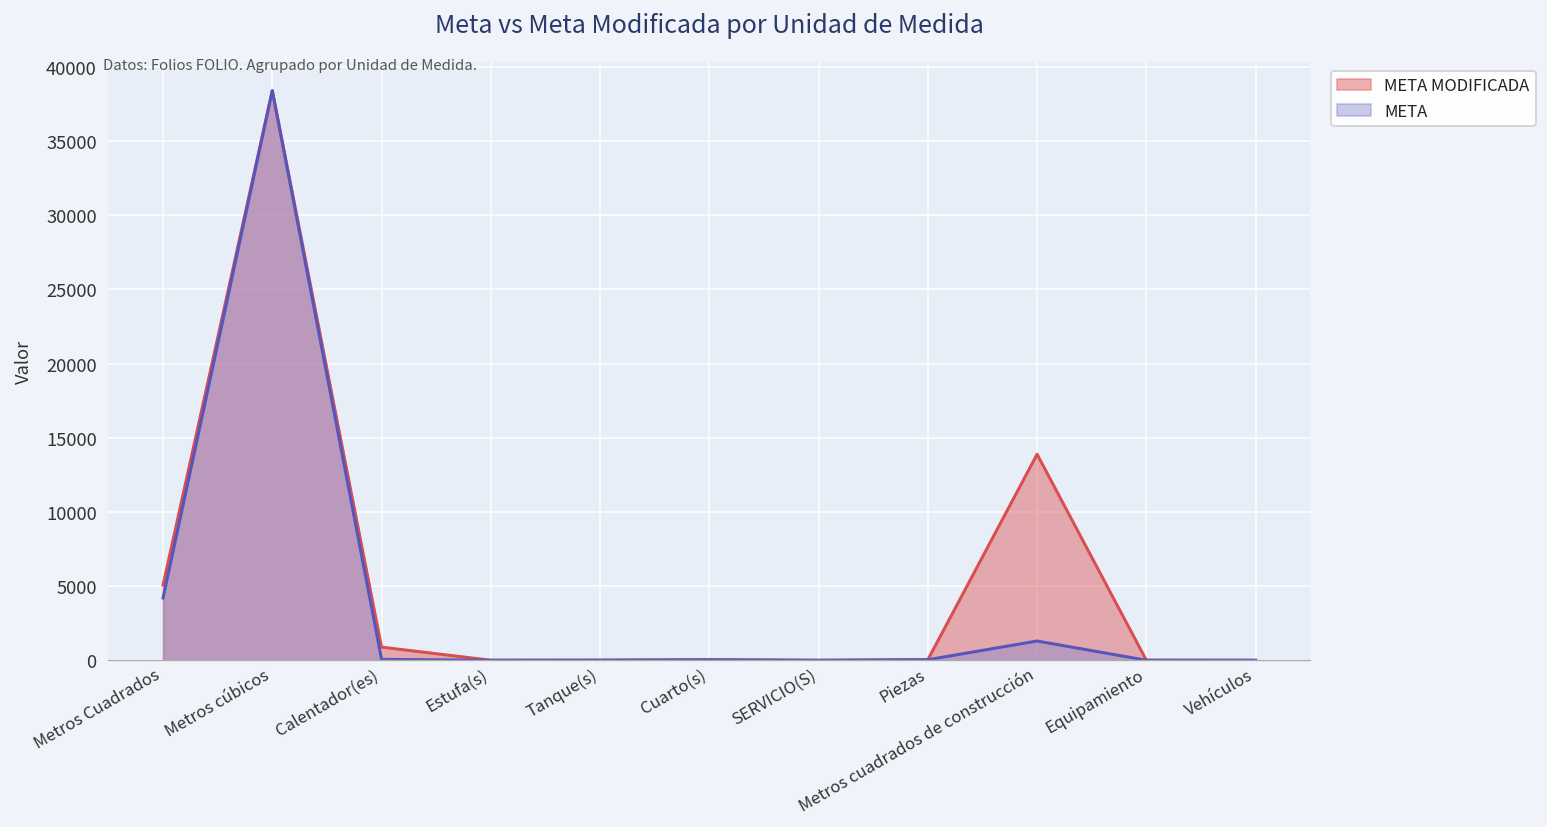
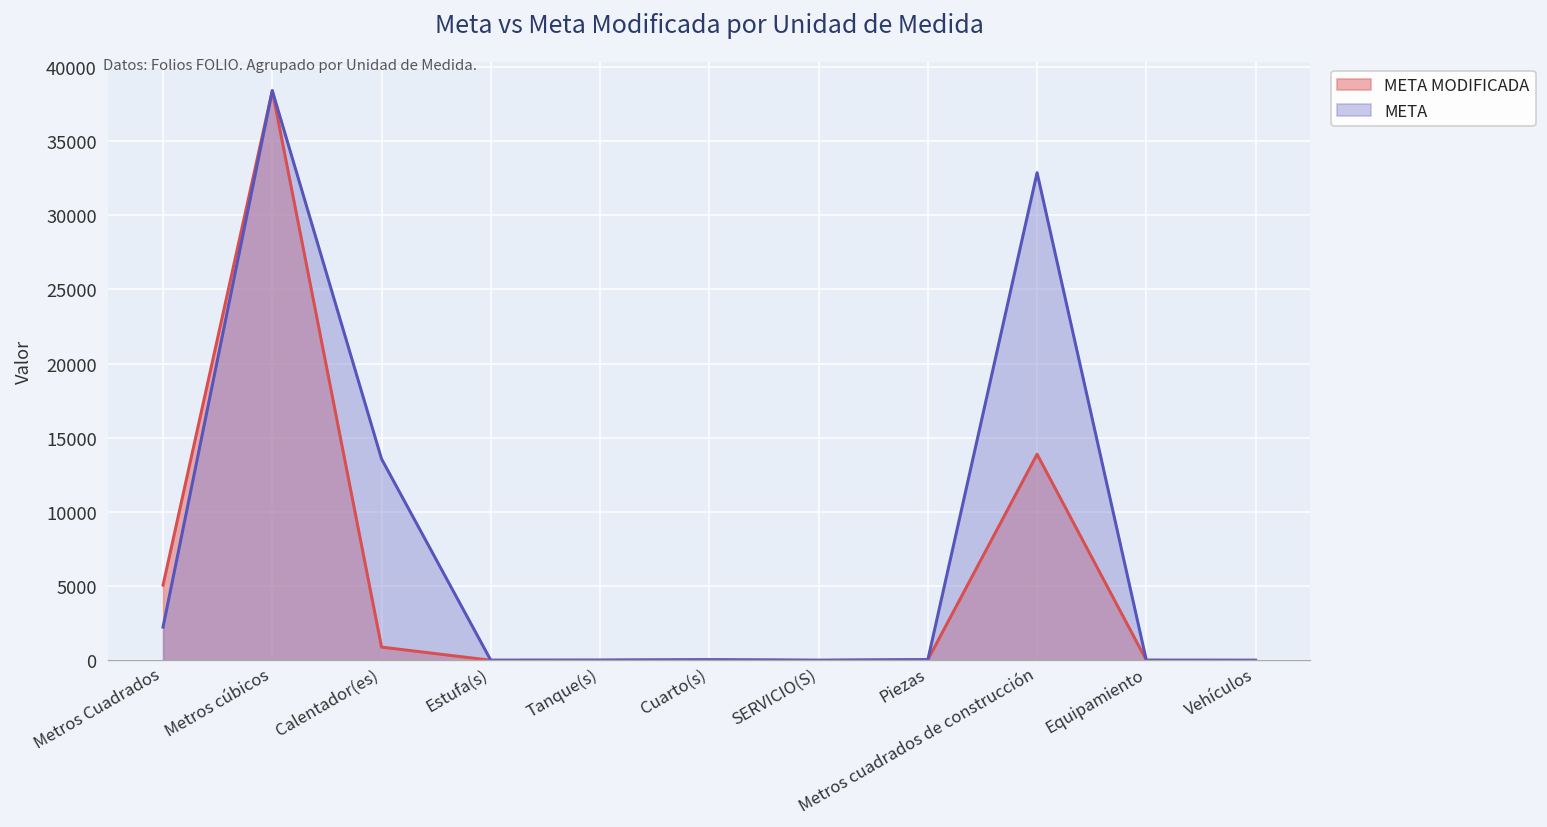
  {
    "META MODIFICADA": {
      "Metros Cuadrados": 5100,
      "Calentador(es)": 900,
      "Metros cuadrados de construcción": 13900
    },
    "META": {
-     "Metros Cuadrados": 4200,
-     "Calentador(es)": 100,
-     "Metros cuadrados de construcción": 1300
+     "Metros Cuadrados": 2200,
+     "Calentador(es)": 13600,
+     "Metros cuadrados de construcción": 32900
    }
  }
